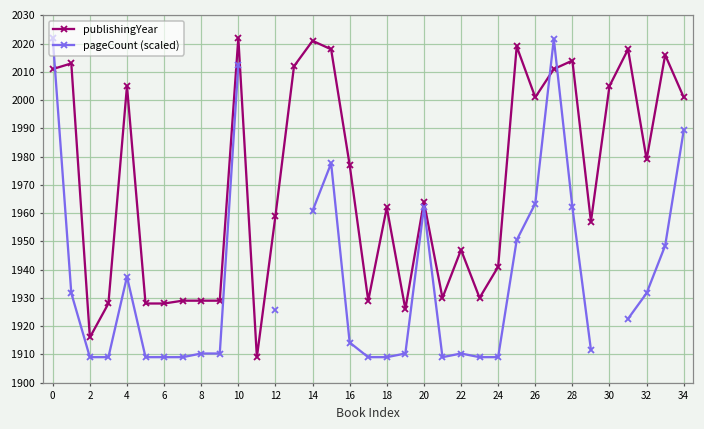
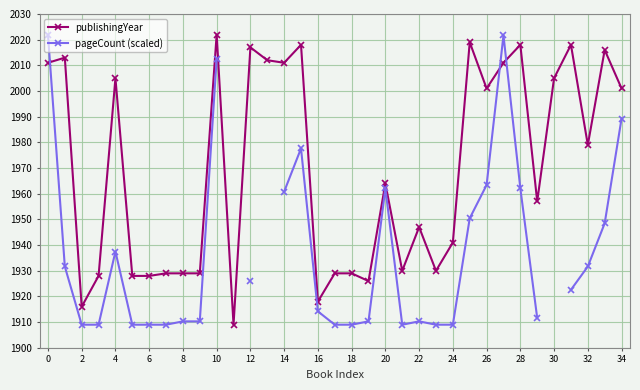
  {
    "publishingYear": {
      "0": 2011,
      "2": 1916,
      "4": 2005,
      "6": 1928,
      "8": 1929,
      "10": 2022,
-     "12": 1959,
-     "14": 2021,
-     "16": 1977,
-     "18": 1962,
+     "12": 2017,
+     "14": 2011,
+     "16": 1918,
+     "18": 1929,
      "20": 1964,
      "22": 1947,
      "24": 1941,
      "26": 2001,
-     "28": 2014,
+     "28": 2018,
      "30": 2005,
      "32": 1979,
      "34": 2001
    },
    "pageCount (scaled)": {
      "2": 1909,
      "4": 1937,
      "6": 1909,
      "8": 1910,
      "10": 2013,
      "12": 1926,
      "14": 1961,
      "16": 1914,
      "18": 1909,
      "20": 1962,
      "22": 1910,
      "24": 1909,
      "26": 1963,
      "28": 1962,
      "32": 1932,
      "34": 1989
    }
  }
